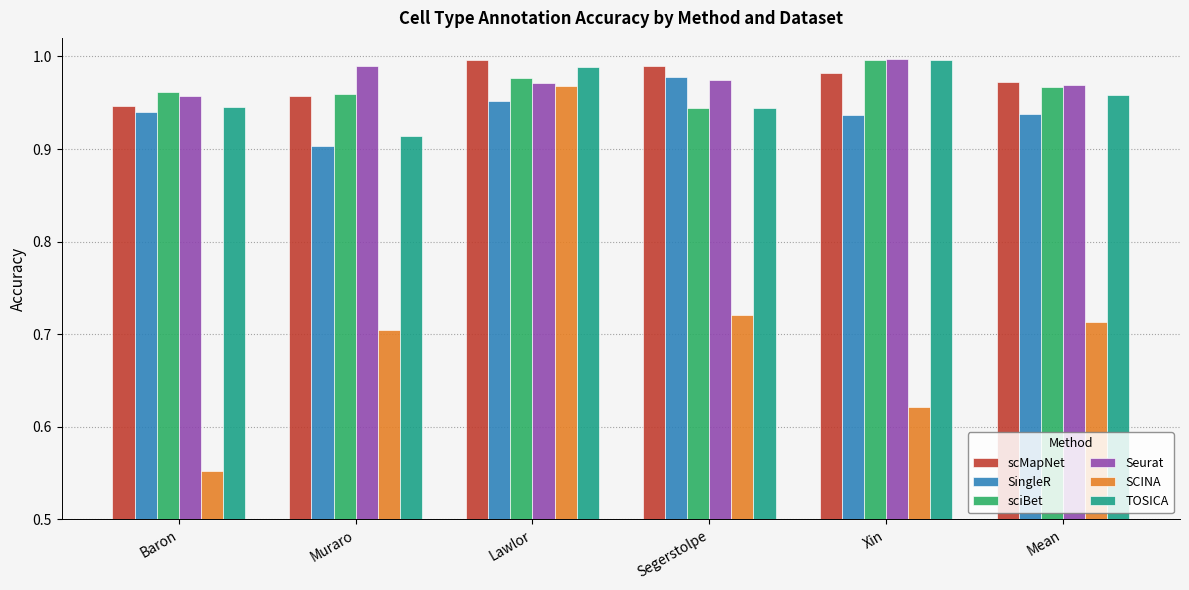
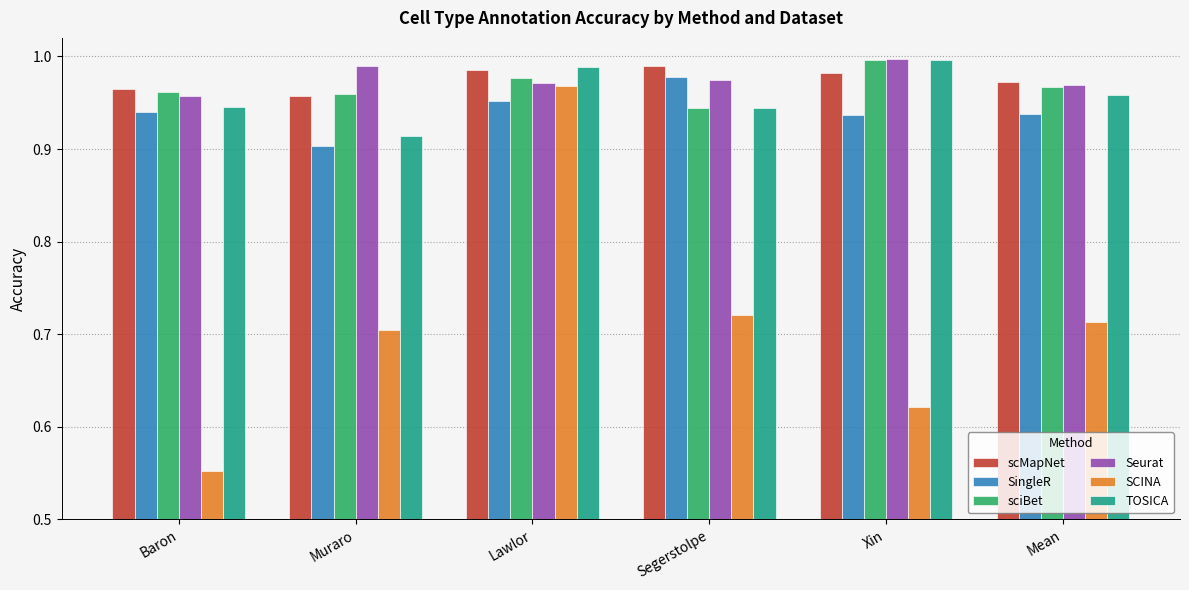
  {
    "scMapNet": {
-     "Baron": 0.95,
+     "Baron": 0.97,
      "Muraro": 0.96,
-     "Lawlor": 1.00,
+     "Lawlor": 0.99,
      "Segerstolpe": 0.99,
      "Xin": 0.98,
      "Mean": 0.97
    },
    "SingleR": {
      "Baron": 0.94,
      "Muraro": 0.90,
      "Lawlor": 0.95,
      "Segerstolpe": 0.98,
      "Xin": 0.94,
      "Mean": 0.94
    },
    "Seurat": {
      "Baron": 0.96,
      "Muraro": 0.99,
      "Lawlor": 0.97,
      "Segerstolpe": 0.97,
      "Xin": 1.00,
      "Mean": 0.97
    },
    "SCINA": {
      "Baron": 0.55,
      "Muraro": 0.70,
      "Lawlor": 0.97,
      "Segerstolpe": 0.72,
      "Xin": 0.62,
      "Mean": 0.71
    }
  }
